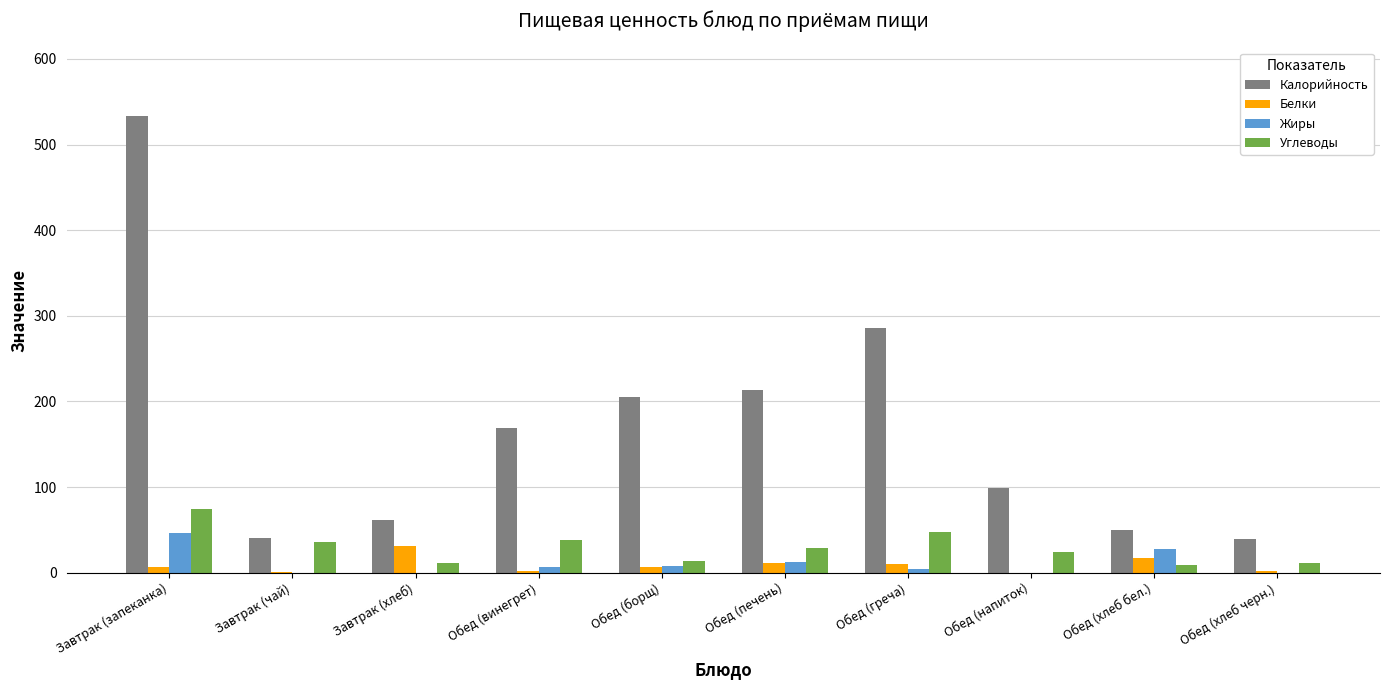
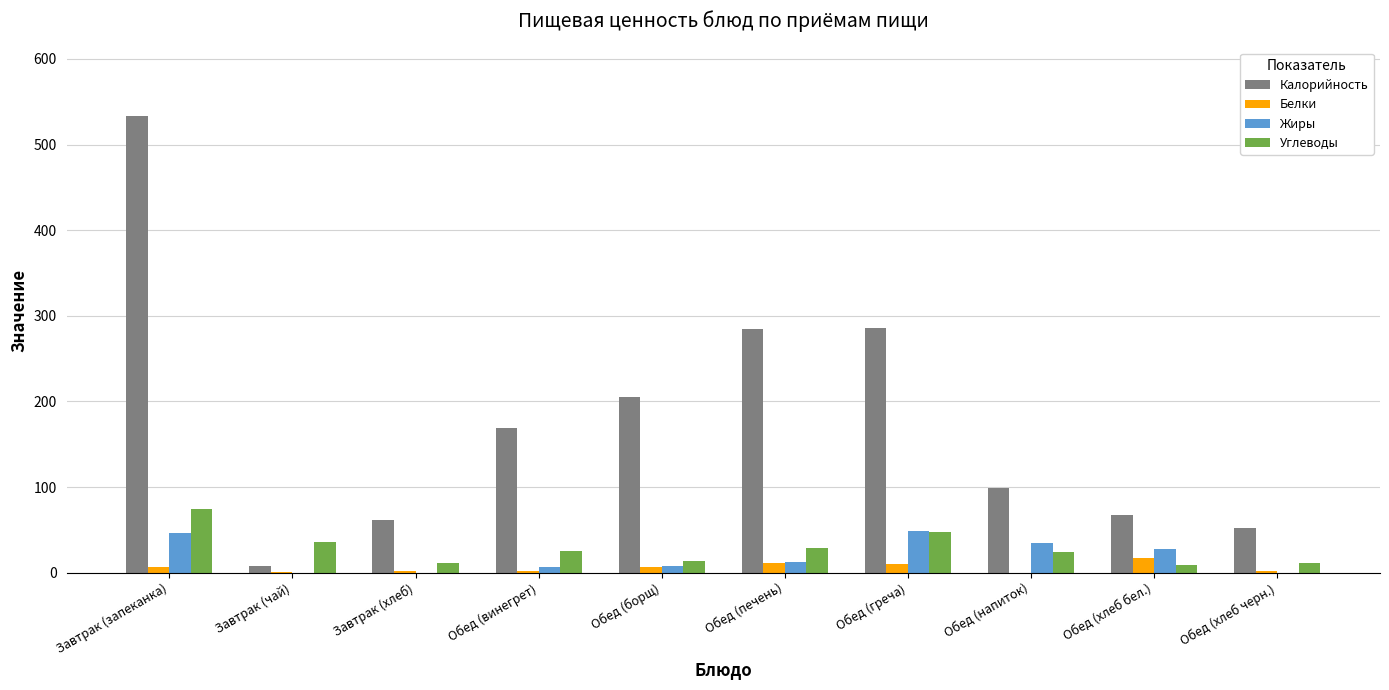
  {
    "Калорийность": {
      "Завтрак (запеканка)": 530,
-     "Завтрак (чай)": 40,
+     "Завтрак (чай)": 10,
      "Завтрак (хлеб)": 60,
      "Обед (винегрет)": 170,
      "Обед (борщ)": 200,
-     "Обед (печень)": 210,
+     "Обед (печень)": 280,
      "Обед (греча)": 290,
      "Обед (напиток)": 100,
-     "Обед (хлеб бел.)": 50,
-     "Обед (хлеб черн.)": 40
+     "Обед (хлеб бел.)": 70,
+     "Обед (хлеб черн.)": 50
    },
    "Белки": {
      "Завтрак (запеканка)": 10,
-     "Завтрак (хлеб)": 30,
+     "Завтрак (хлеб)": 0,
      "Обед (борщ)": 10,
      "Обед (печень)": 10,
      "Обед (греча)": 10,
      "Обед (хлеб бел.)": 20
    },
    "Жиры": {
      "Завтрак (запеканка)": 50,
      "Завтрак (чай)": 0,
      "Обед (винегрет)": 10,
      "Обед (борщ)": 10,
      "Обед (печень)": 10,
-     "Обед (греча)": 0,
-     "Обед (напиток)": 0,
+     "Обед (греча)": 50,
+     "Обед (напиток)": 30,
      "Обед (хлеб бел.)": 30
    },
    "Углеводы": {
      "Завтрак (запеканка)": 70,
      "Завтрак (чай)": 40,
      "Завтрак (хлеб)": 10,
-     "Обед (винегрет)": 40,
+     "Обед (винегрет)": 30,
      "Обед (борщ)": 10,
      "Обед (печень)": 30,
      "Обед (греча)": 50,
      "Обед (напиток)": 20,
      "Обед (хлеб бел.)": 10,
      "Обед (хлеб черн.)": 10
    }
  }
